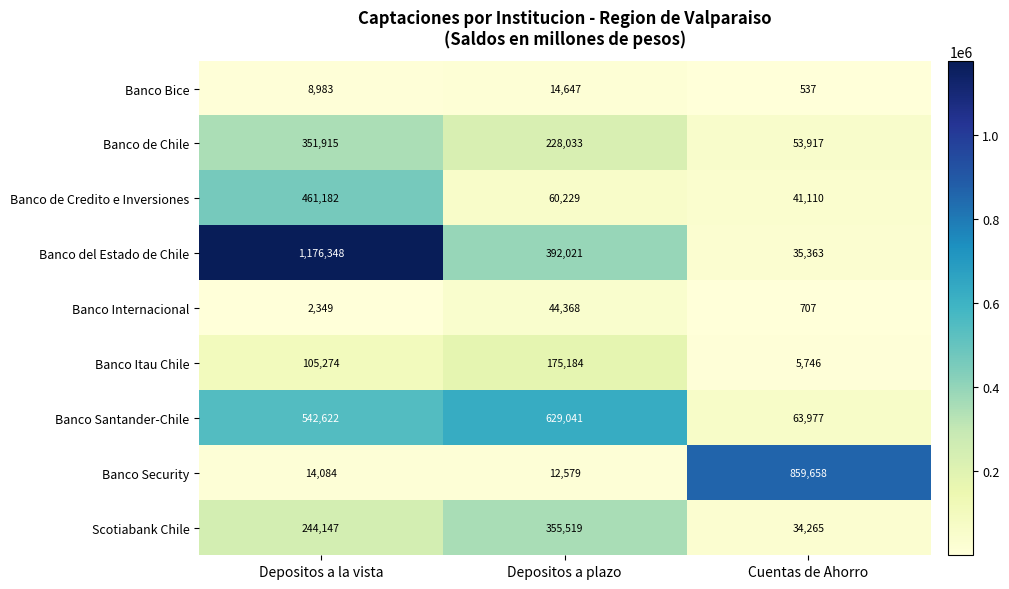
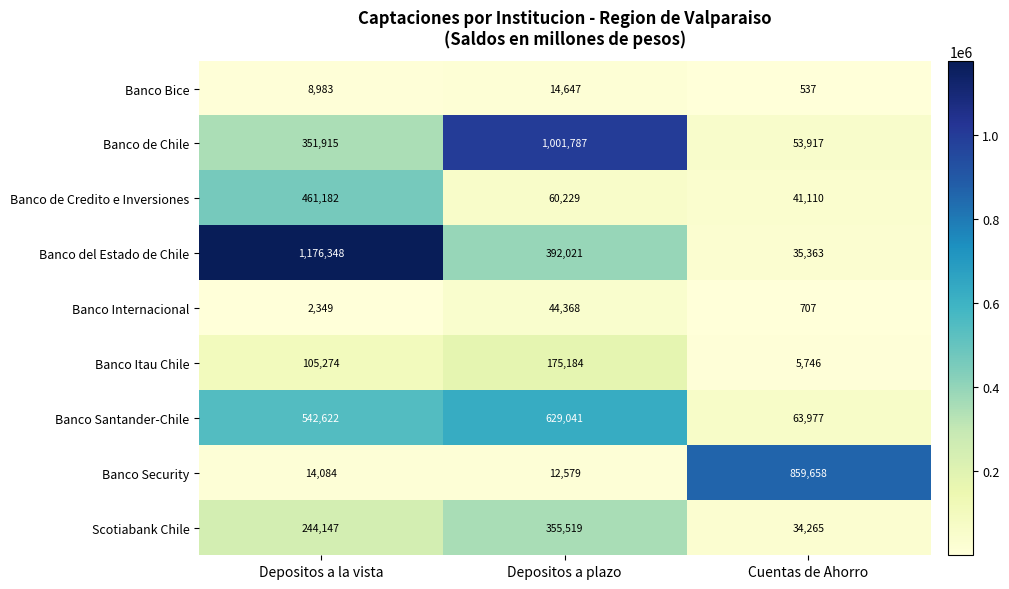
  {
    "Banco Bice": {
      "Depositos a la vista": "8,983",
      "Depositos a plazo": "14,647",
      "Cuentas de Ahorro": "537"
    },
    "Banco de Chile": {
      "Depositos a la vista": "351,915",
-     "Depositos a plazo": "228,033",
+     "Depositos a plazo": "1,001,787",
      "Cuentas de Ahorro": "53,917"
    },
    "Banco de Credito e Inversiones": {
      "Depositos a la vista": "461,182",
      "Depositos a plazo": "60,229",
      "Cuentas de Ahorro": "41,110"
    },
    "Banco del Estado de Chile": {
      "Depositos a la vista": "1,176,348",
      "Depositos a plazo": "392,021",
      "Cuentas de Ahorro": "35,363"
    },
    "Banco Internacional": {
      "Depositos a la vista": "2,349",
      "Depositos a plazo": "44,368",
      "Cuentas de Ahorro": "707"
    },
    "Banco Itau Chile": {
      "Depositos a la vista": "105,274",
      "Depositos a plazo": "175,184",
      "Cuentas de Ahorro": "5,746"
    },
    "Banco Santander-Chile": {
      "Depositos a la vista": "542,622",
      "Depositos a plazo": "629,041",
      "Cuentas de Ahorro": "63,977"
    },
    "Banco Security": {
      "Depositos a la vista": "14,084",
      "Depositos a plazo": "12,579",
      "Cuentas de Ahorro": "859,658"
    },
    "Scotiabank Chile": {
      "Depositos a la vista": "244,147",
      "Depositos a plazo": "355,519",
      "Cuentas de Ahorro": "34,265"
    }
  }
